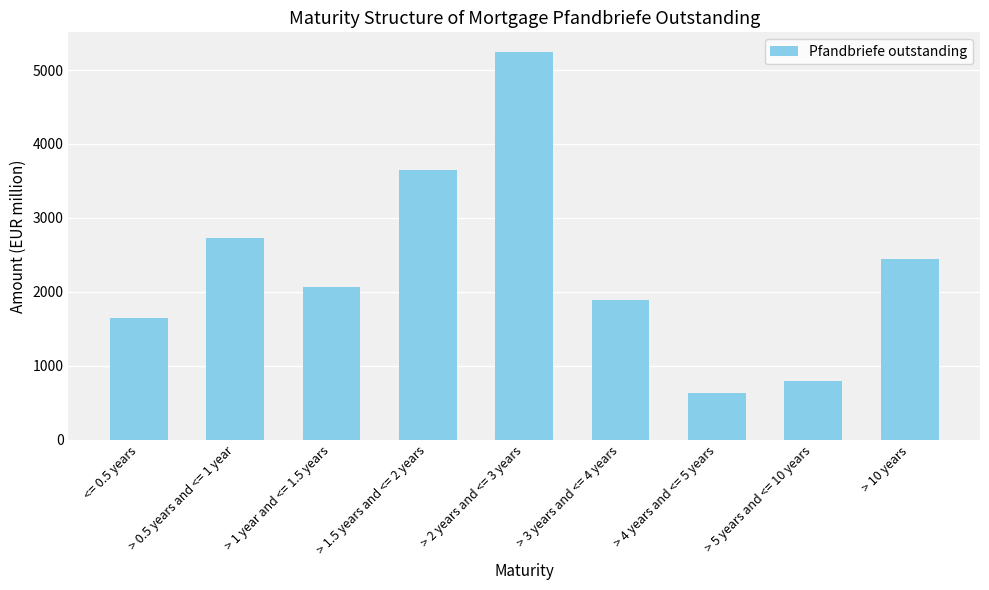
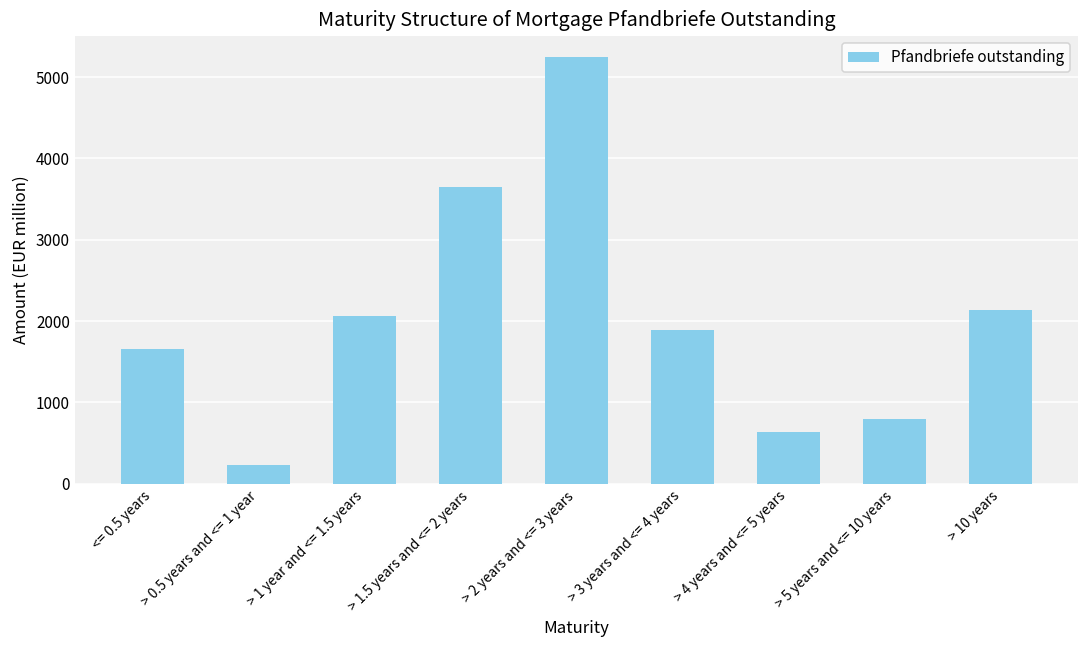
  {
    "<= 0.5 years": 1700,
-   "> 0.5 years and <= 1 year": 2700,
+   "> 0.5 years and <= 1 year": 200,
    "> 1 year and <= 1.5 years": 2100,
    "> 1.5 years and <= 2 years": 3600,
    "> 2 years and <= 3 years": 5200,
    "> 3 years and <= 4 years": 1900,
    "> 4 years and <= 5 years": 600,
    "> 5 years and <= 10 years": 800,
-   "> 10 years": 2400
+   "> 10 years": 2100
  }
